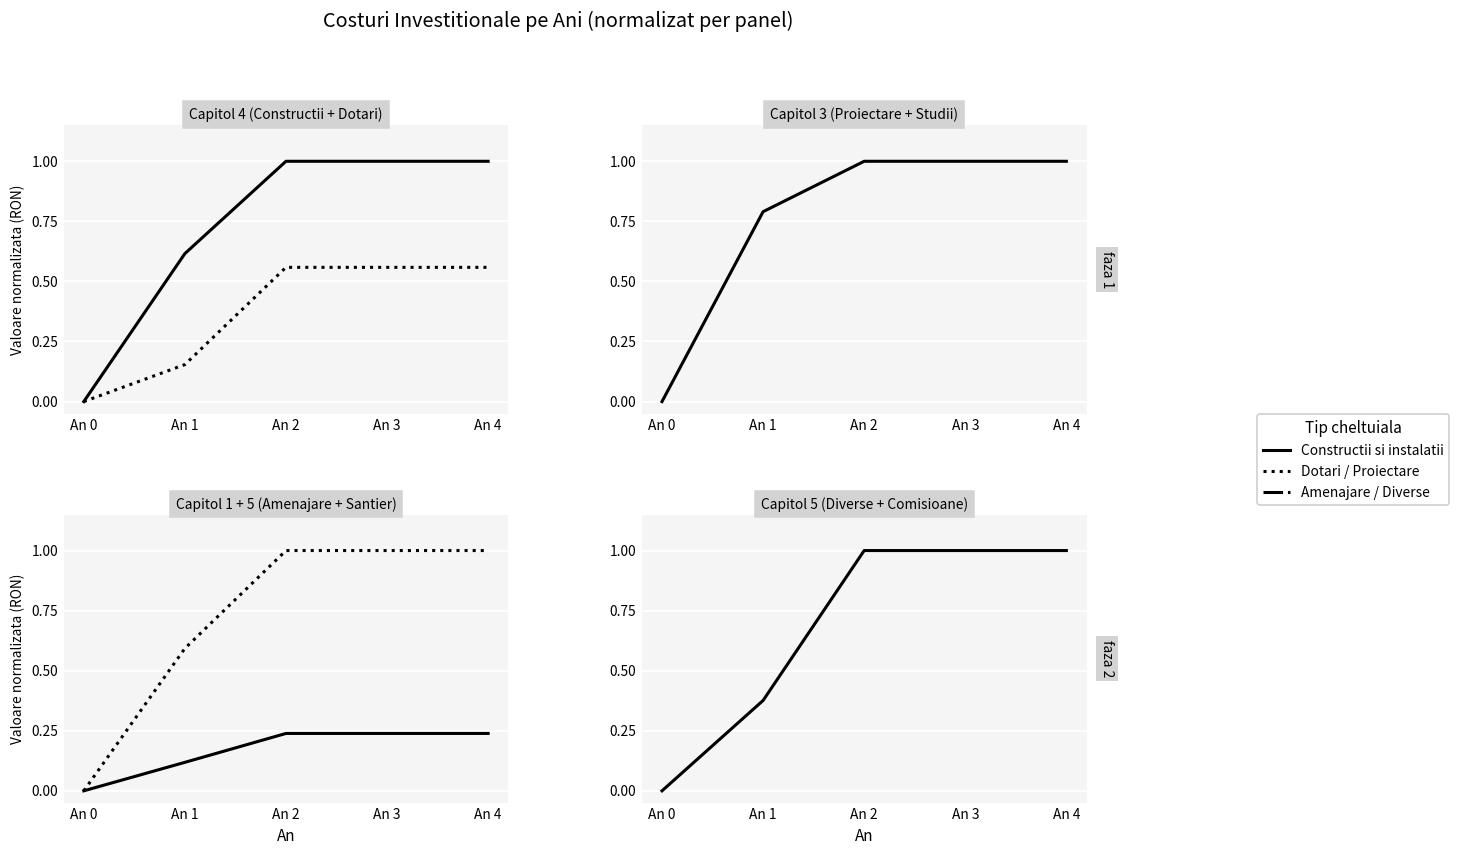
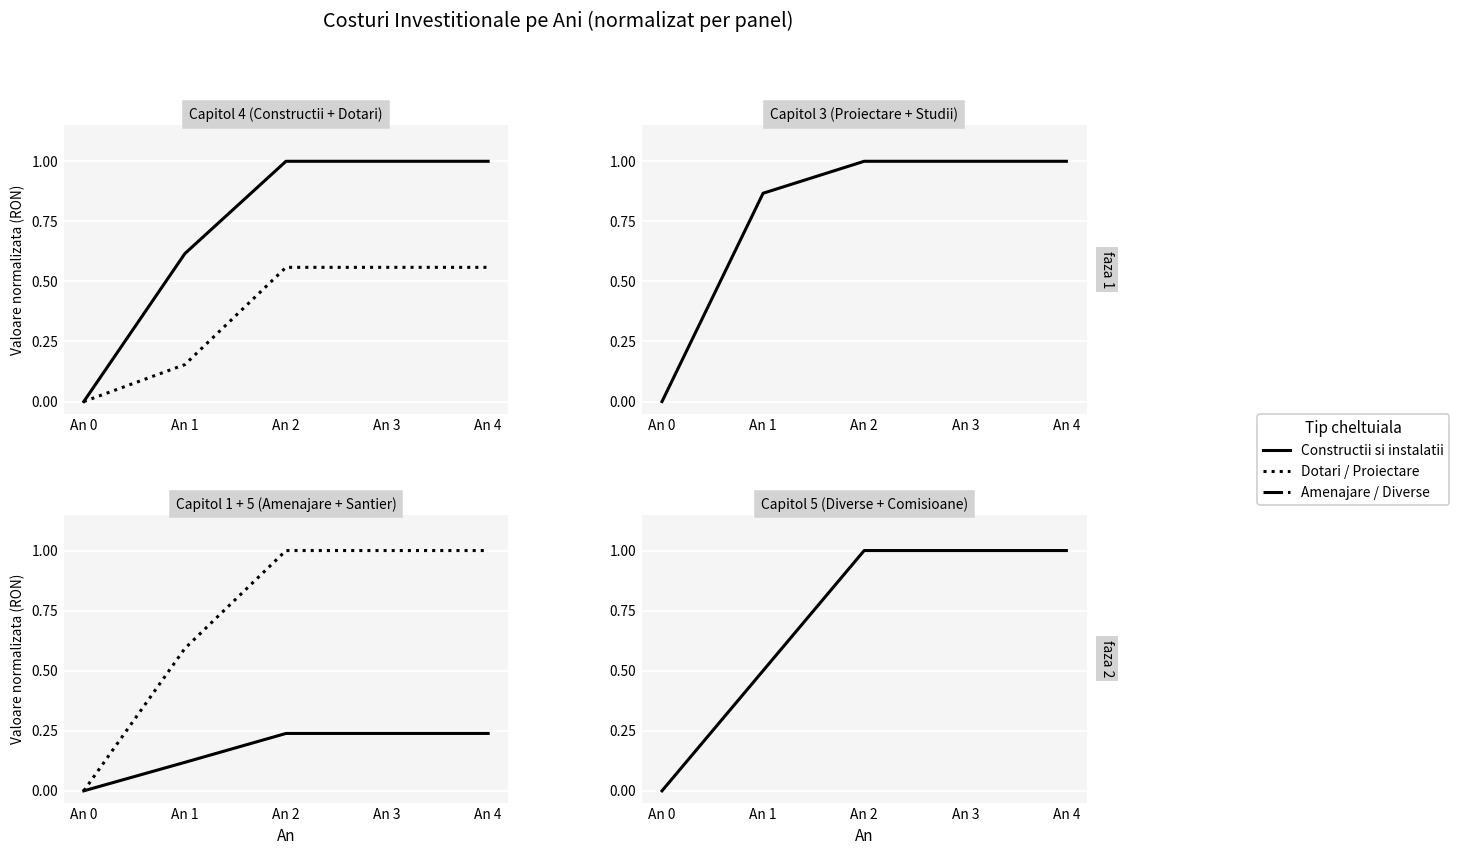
  {
    "Capitol 3 (Proiectare + Studii)": {
      "An 0": 0.00,
-     "An 1": 0.79,
+     "An 1": 0.87,
      "An 2": 1.00,
      "An 3": 1.00,
      "An 4": 1.00
    },
    "Capitol 5 (Diverse + Comisioane)": {
      "An 0": 0.00,
-     "An 1": 0.38,
+     "An 1": 0.50,
      "An 2": 1.00,
      "An 3": 1.00,
      "An 4": 1.00
    }
  }
